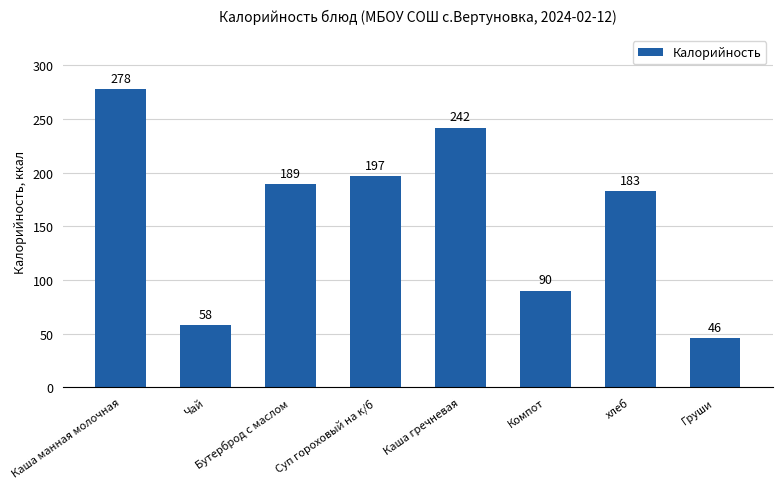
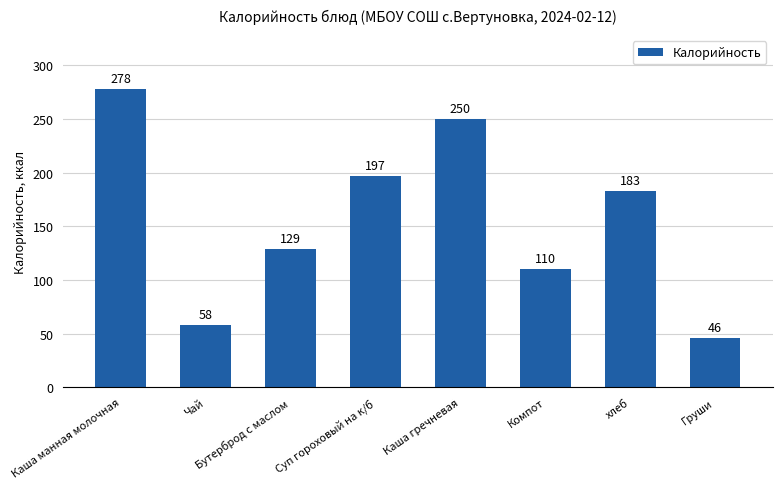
  {
    "Каша манная молочная": 278,
    "Чай": 58,
-   "Бутерброд с маслом": 189,
+   "Бутерброд с маслом": 129,
    "Суп гороховый на к/б": 197,
-   "Каша гречневая": 242,
-   "Компот": 90,
+   "Каша гречневая": 250,
+   "Компот": 110,
    "хлеб": 183,
    "Груши": 46
  }
